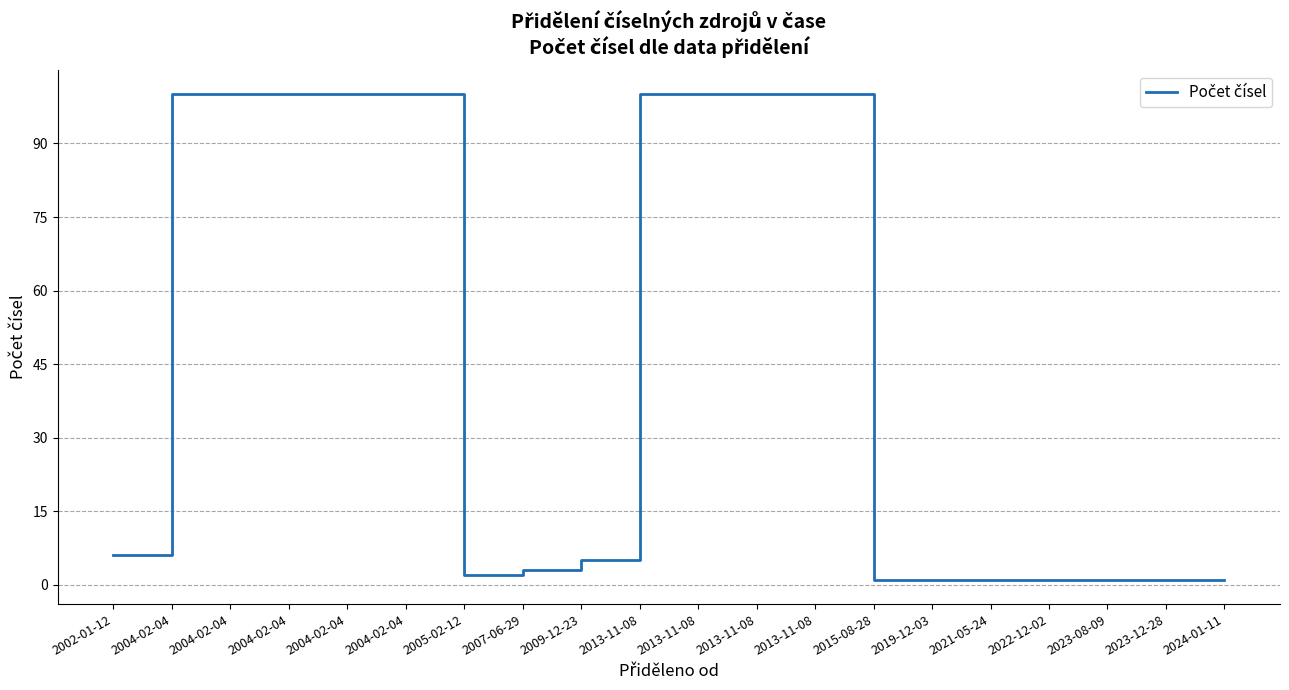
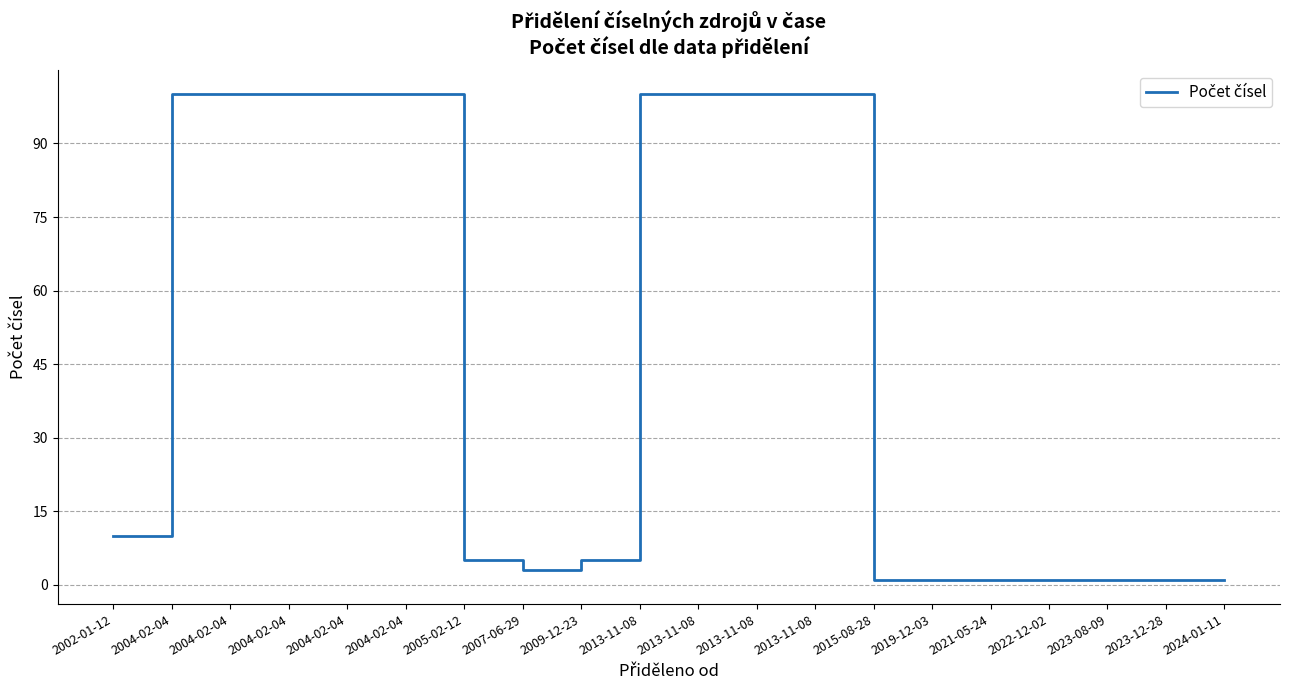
  {
-   "2002-01-12": 6,
-   "2005-02-12": 2,
+   "2002-01-12": 10,
+   "2005-02-12": 5,
    "2007-06-29": 3,
    "2009-12-23": 5,
    "2015-08-28": 1,
    "2019-12-03": 1,
    "2021-05-24": 1,
    "2022-12-02": 1,
    "2023-08-09": 1,
    "2023-12-28": 1,
    "2024-01-11": 1
  }
